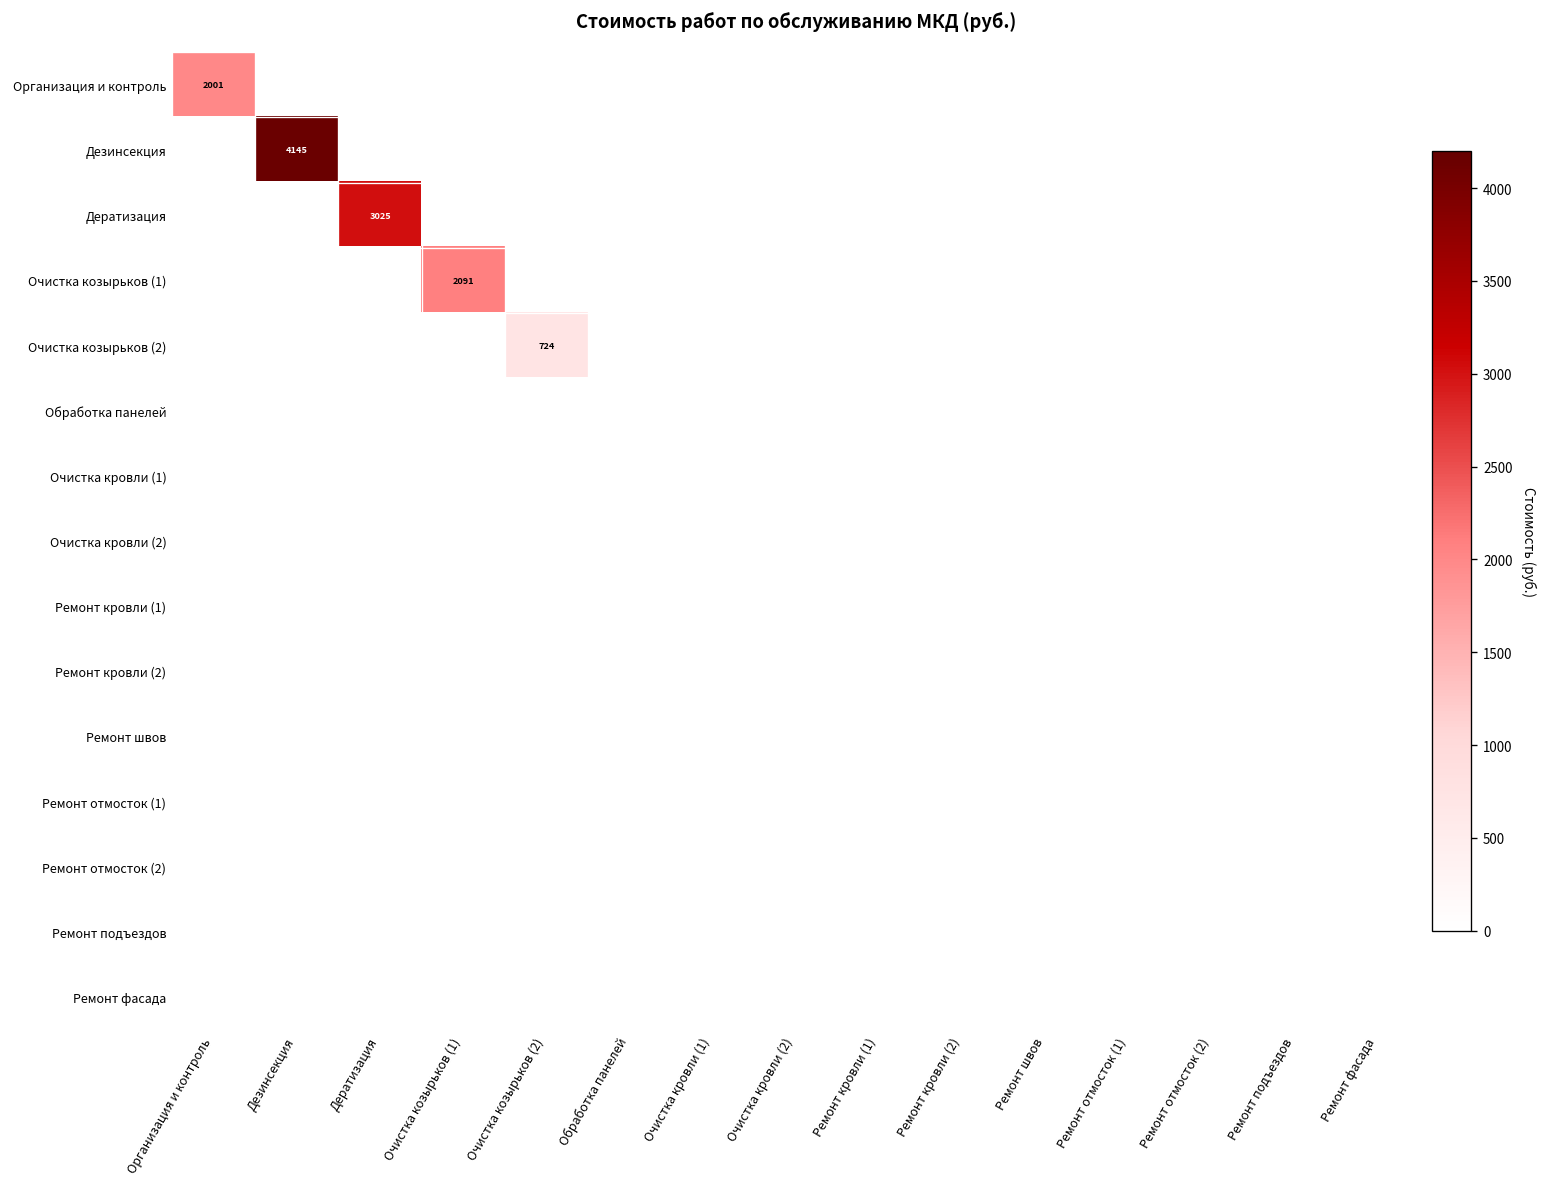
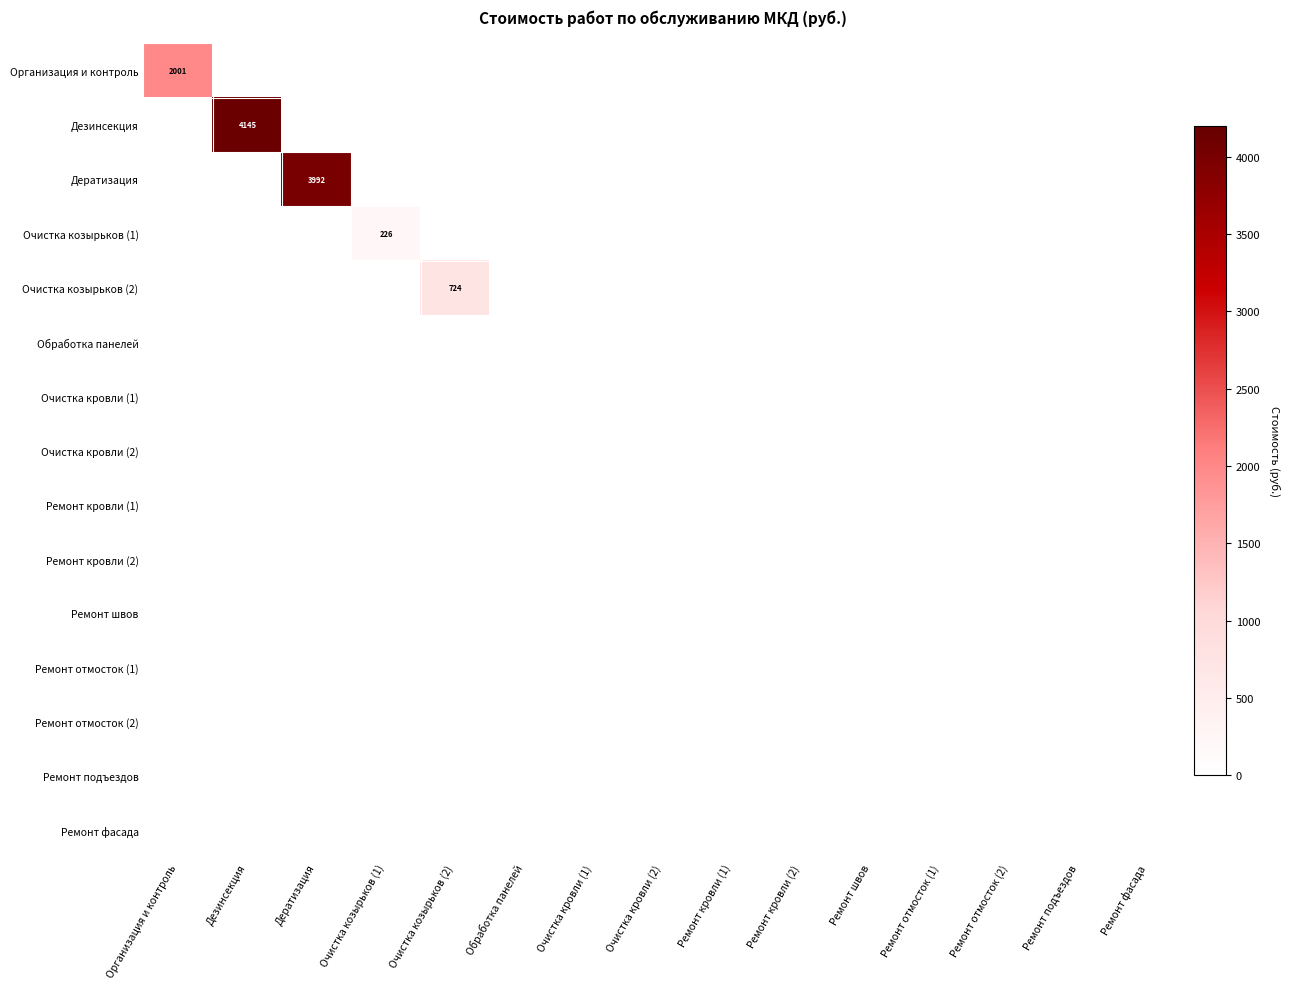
  {
    "Организация и контроль": {
      "Организация и контроль": 2001
    },
    "Дезинсекция": {
      "Дезинсекция": 4145
    },
    "Дератизация": {
-     "Дератизация": 3025
+     "Дератизация": 3992
    },
    "Очистка козырьков (1)": {
-     "Очистка козырьков (1)": 2091
+     "Очистка козырьков (1)": 226
    },
    "Очистка козырьков (2)": {
      "Очистка козырьков (2)": 724
    }
  }
